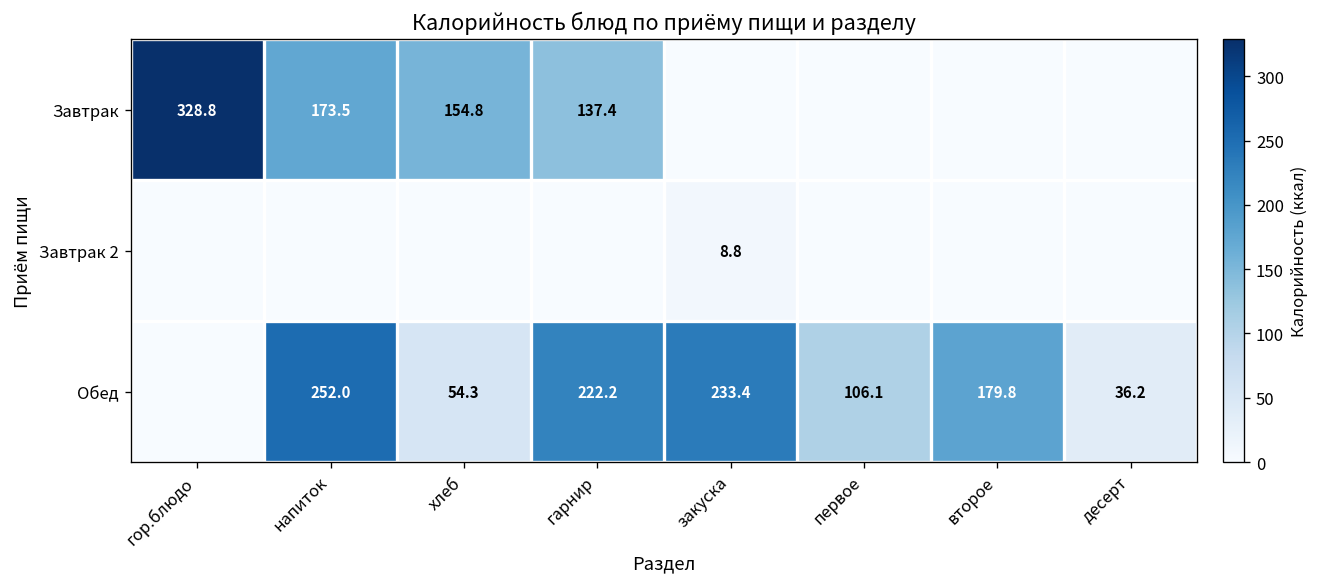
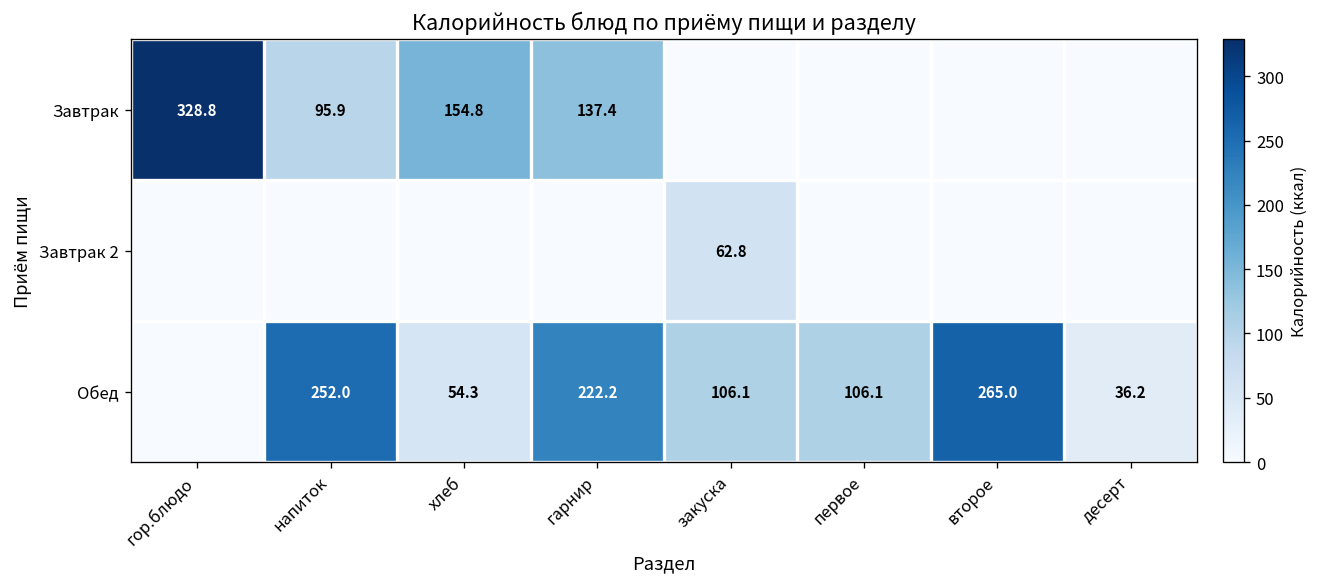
  {
    "Завтрак": {
      "гор.блюдо": 328.8,
-     "напиток": 173.5,
+     "напиток": 95.9,
      "хлеб": 154.8,
      "гарнир": 137.4
    },
    "Завтрак 2": {
-     "закуска": 8.8
+     "закуска": 62.8
    },
    "Обед": {
      "напиток": 252.0,
      "хлеб": 54.3,
      "гарнир": 222.2,
-     "закуска": 233.4,
+     "закуска": 106.1,
      "первое": 106.1,
-     "второе": 179.8,
+     "второе": 265.0,
      "десерт": 36.2
    }
  }
